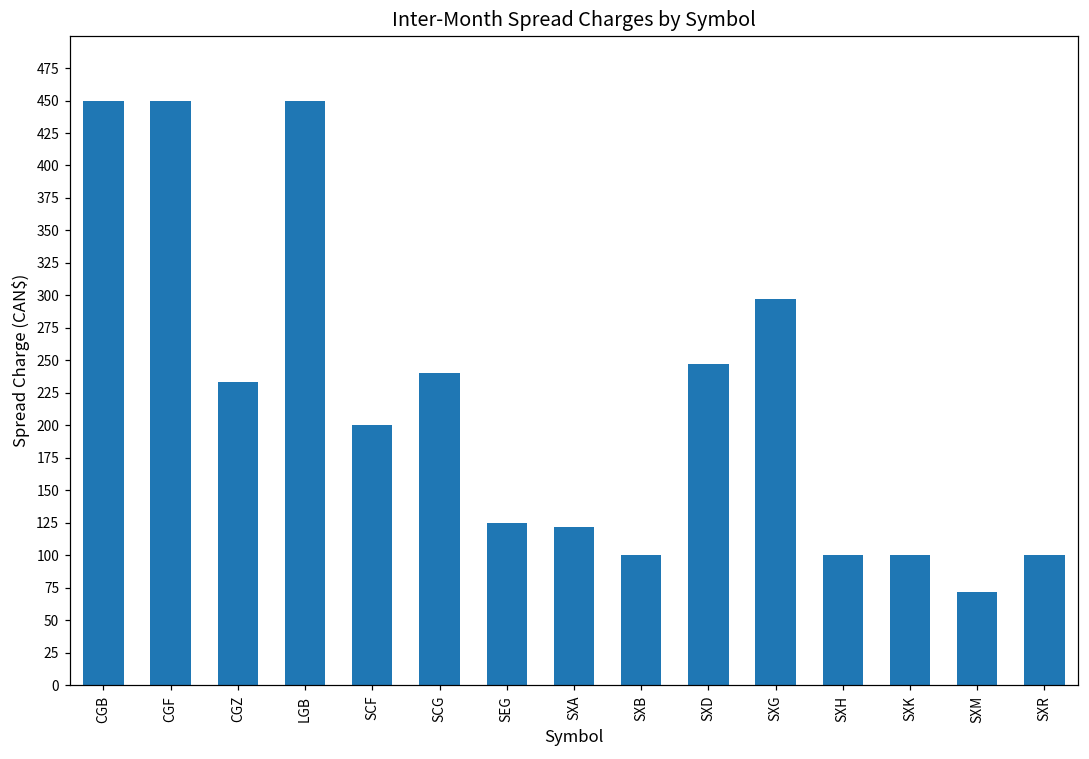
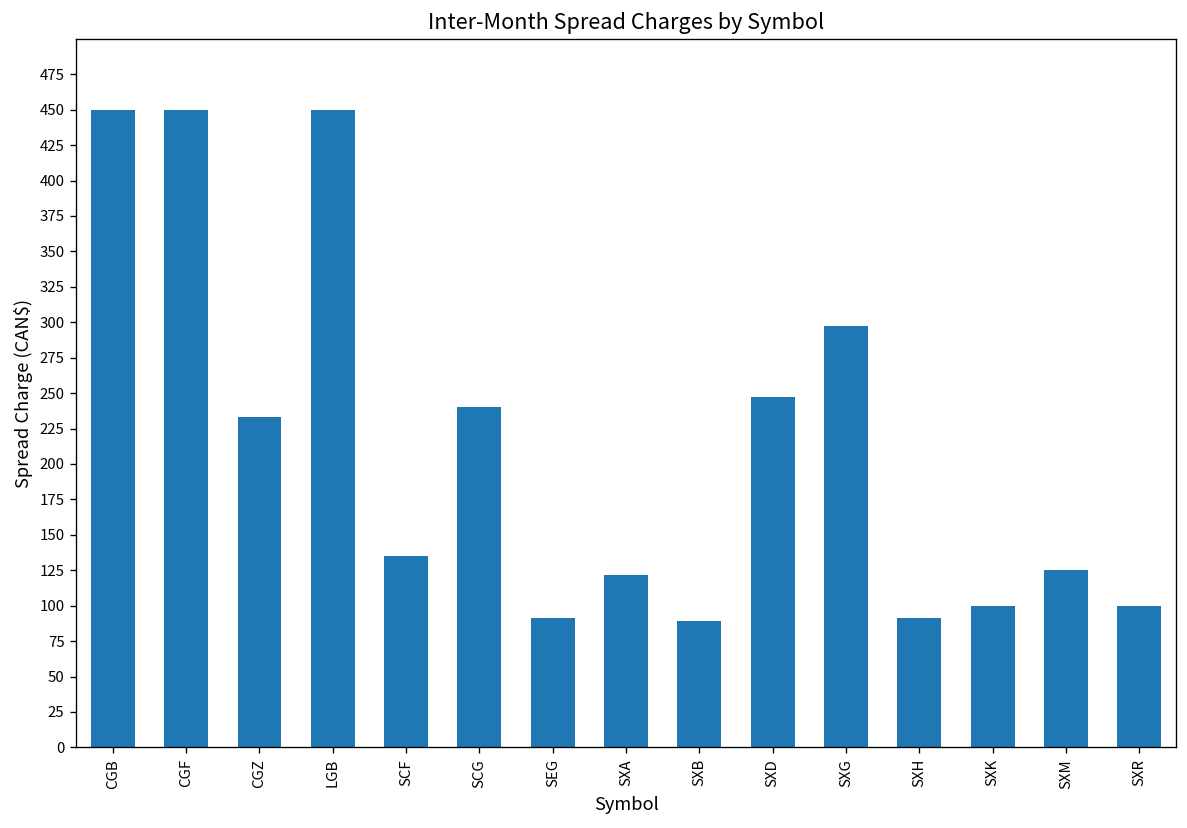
  {
    "CGB": 450,
    "CGF": 450,
    "CGZ": 233,
    "LGB": 450,
-   "SCF": 200,
+   "SCF": 135,
    "SCG": 240,
-   "SEG": 125,
+   "SEG": 91,
    "SXA": 122,
-   "SXB": 100,
+   "SXB": 89,
    "SXD": 247,
    "SXG": 297,
-   "SXH": 100,
+   "SXH": 91,
    "SXK": 100,
-   "SXM": 72,
+   "SXM": 125,
    "SXR": 100
  }
